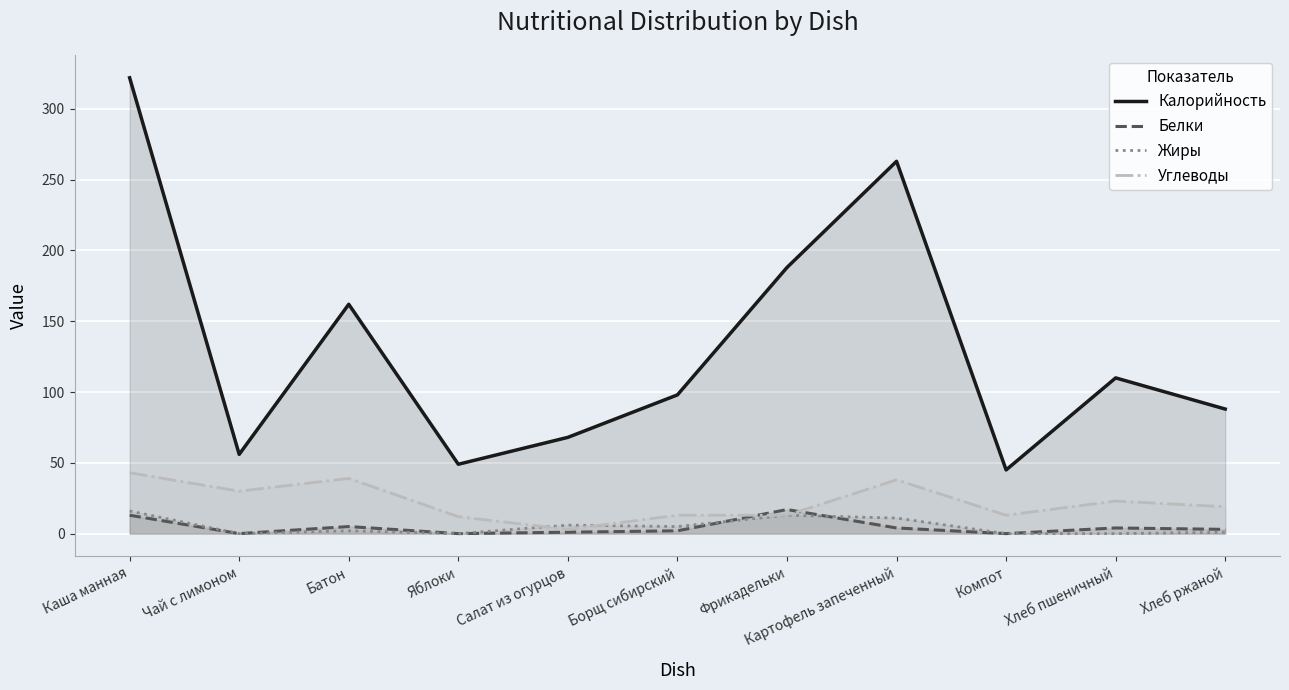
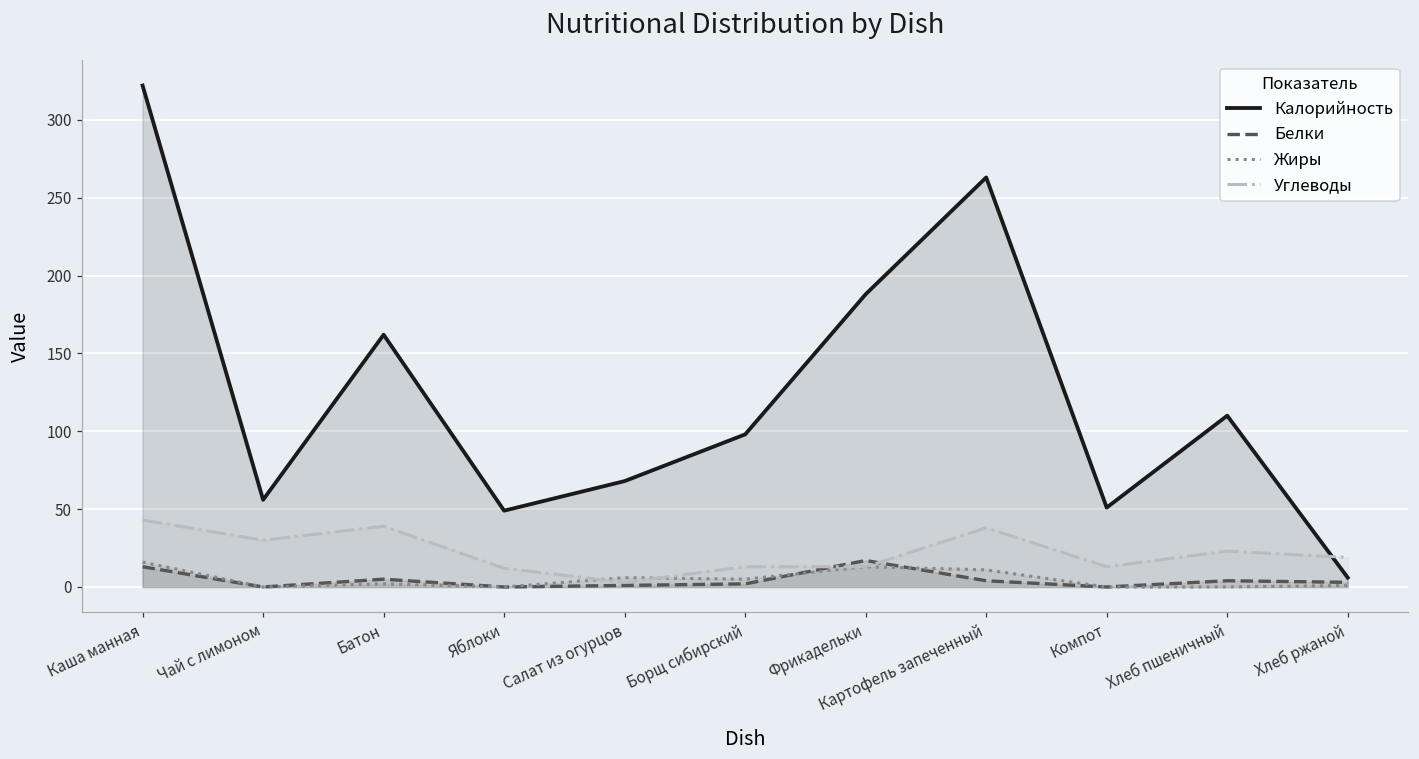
  {
    "Калорийность": {
      "Каша манная": 322,
      "Чай с лимоном": 56,
      "Батон": 162,
      "Яблоки": 49,
      "Салат из огурцов": 68,
      "Борщ сибирский": 98,
      "Фрикадельки": 188,
      "Картофель запеченный": 263,
-     "Компот": 45,
+     "Компот": 51,
      "Хлеб пшеничный": 110,
-     "Хлеб ржаной": 88
+     "Хлеб ржаной": 6
    },
    "Белки": {
      "Каша манная": 13,
      "Батон": 5,
      "Салат из огурцов": 1,
      "Борщ сибирский": 2,
      "Фрикадельки": 17,
      "Картофель запеченный": 4,
      "Хлеб пшеничный": 4,
      "Хлеб ржаной": 3
    },
    "Жиры": {
      "Каша манная": 16,
      "Батон": 2,
      "Салат из огурцов": 6,
      "Борщ сибирский": 5,
      "Картофель запеченный": 11,
      "Хлеб пшеничный": 0,
      "Хлеб ржаной": 1
    },
    "Углеводы": {
      "Каша манная": 43,
      "Чай с лимоном": 30,
      "Батон": 39,
      "Яблоки": 12,
      "Салат из огурцов": 3,
      "Борщ сибирский": 13,
      "Картофель запеченный": 38,
      "Компот": 13,
      "Хлеб пшеничный": 23,
      "Хлеб ржаной": 19
    }
  }
